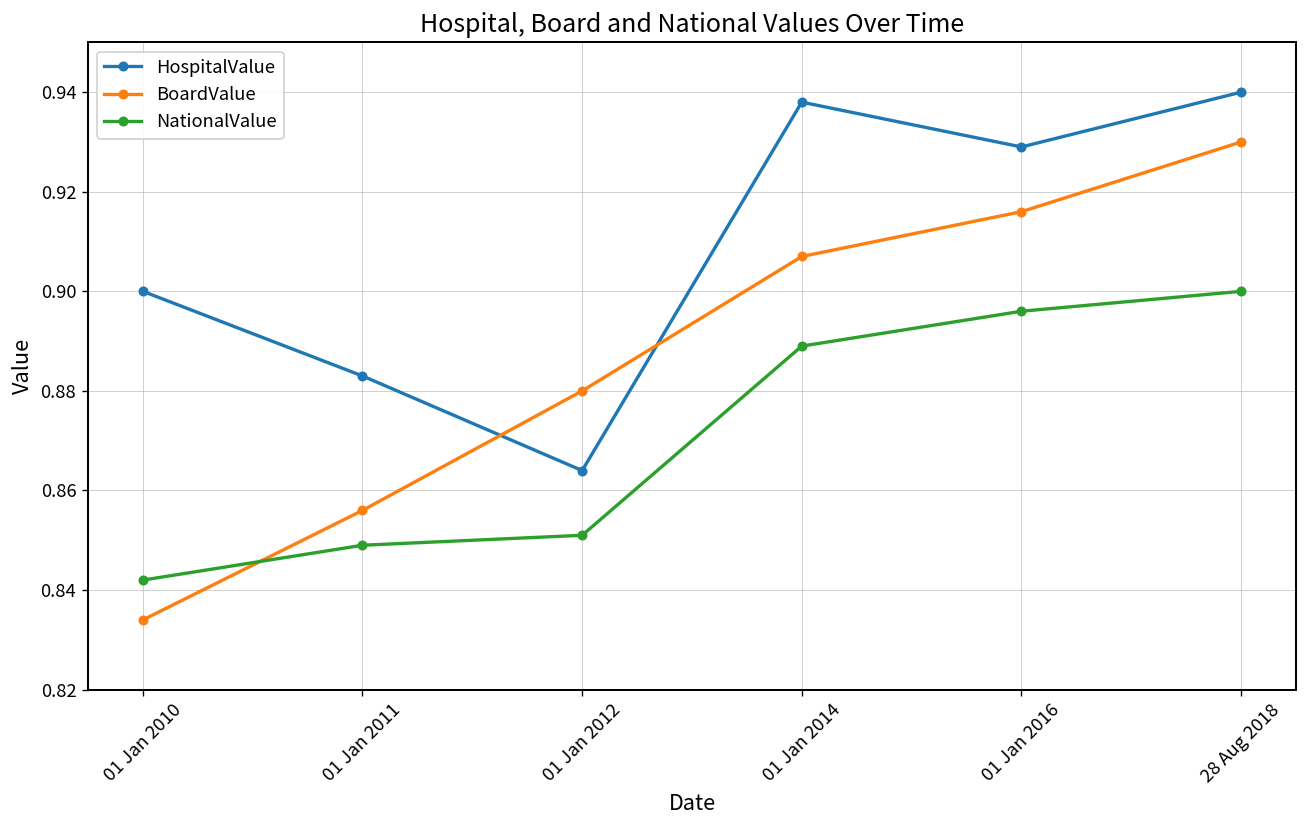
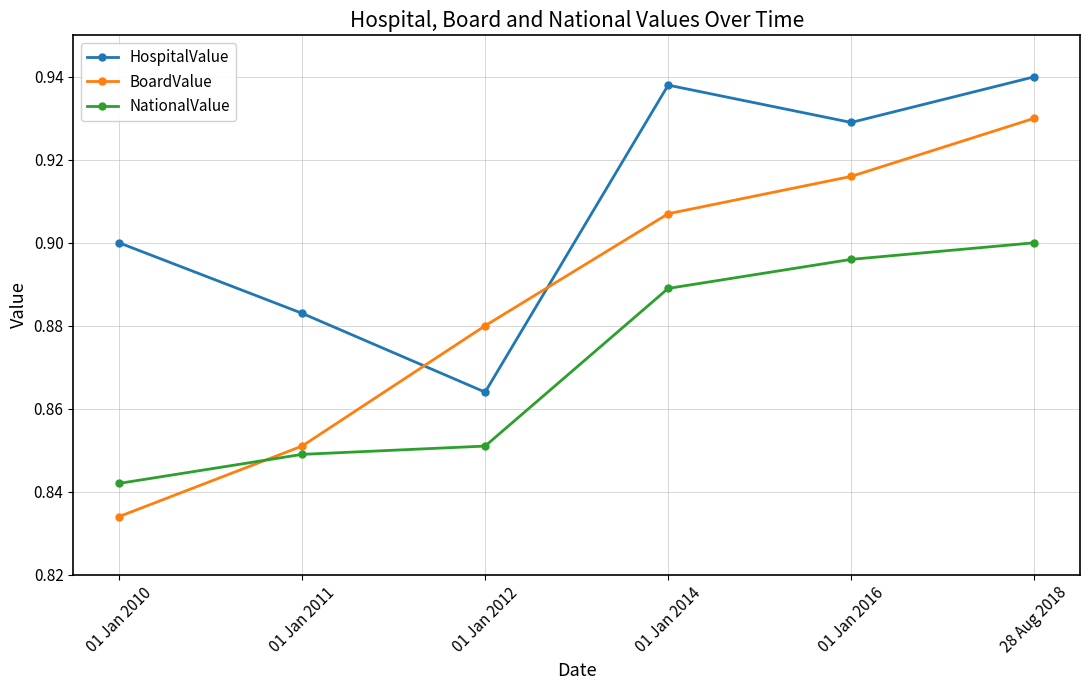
  {
    "HospitalValue": {
      "01 Jan 2010": 0.900,
      "01 Jan 2011": 0.883,
      "01 Jan 2012": 0.864,
      "01 Jan 2014": 0.938,
      "01 Jan 2016": 0.929,
      "28 Aug 2018": 0.940
    },
    "BoardValue": {
      "01 Jan 2010": 0.834,
-     "01 Jan 2011": 0.856,
+     "01 Jan 2011": 0.851,
      "01 Jan 2012": 0.880,
      "01 Jan 2014": 0.907,
      "01 Jan 2016": 0.916,
      "28 Aug 2018": 0.930
    },
    "NationalValue": {
      "01 Jan 2010": 0.842,
      "01 Jan 2011": 0.849,
      "01 Jan 2012": 0.851,
      "01 Jan 2014": 0.889,
      "01 Jan 2016": 0.896,
      "28 Aug 2018": 0.900
    }
  }
